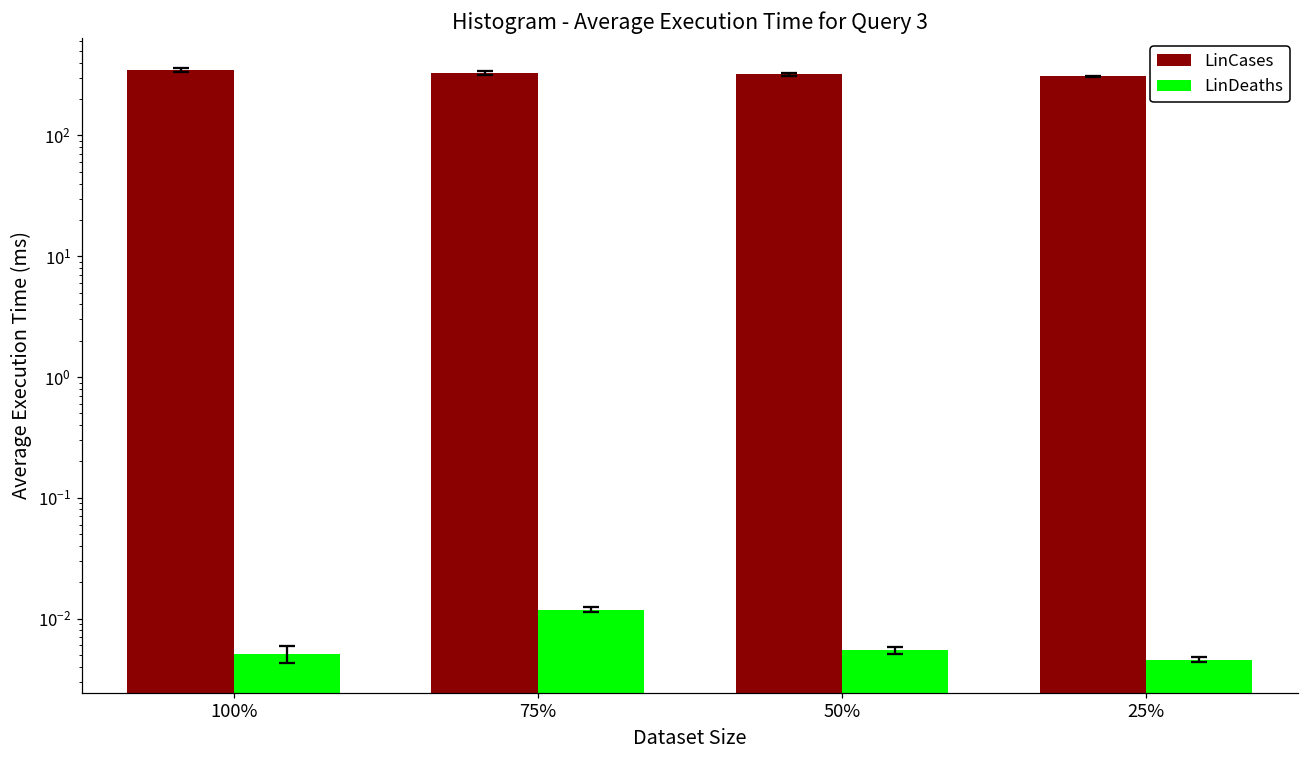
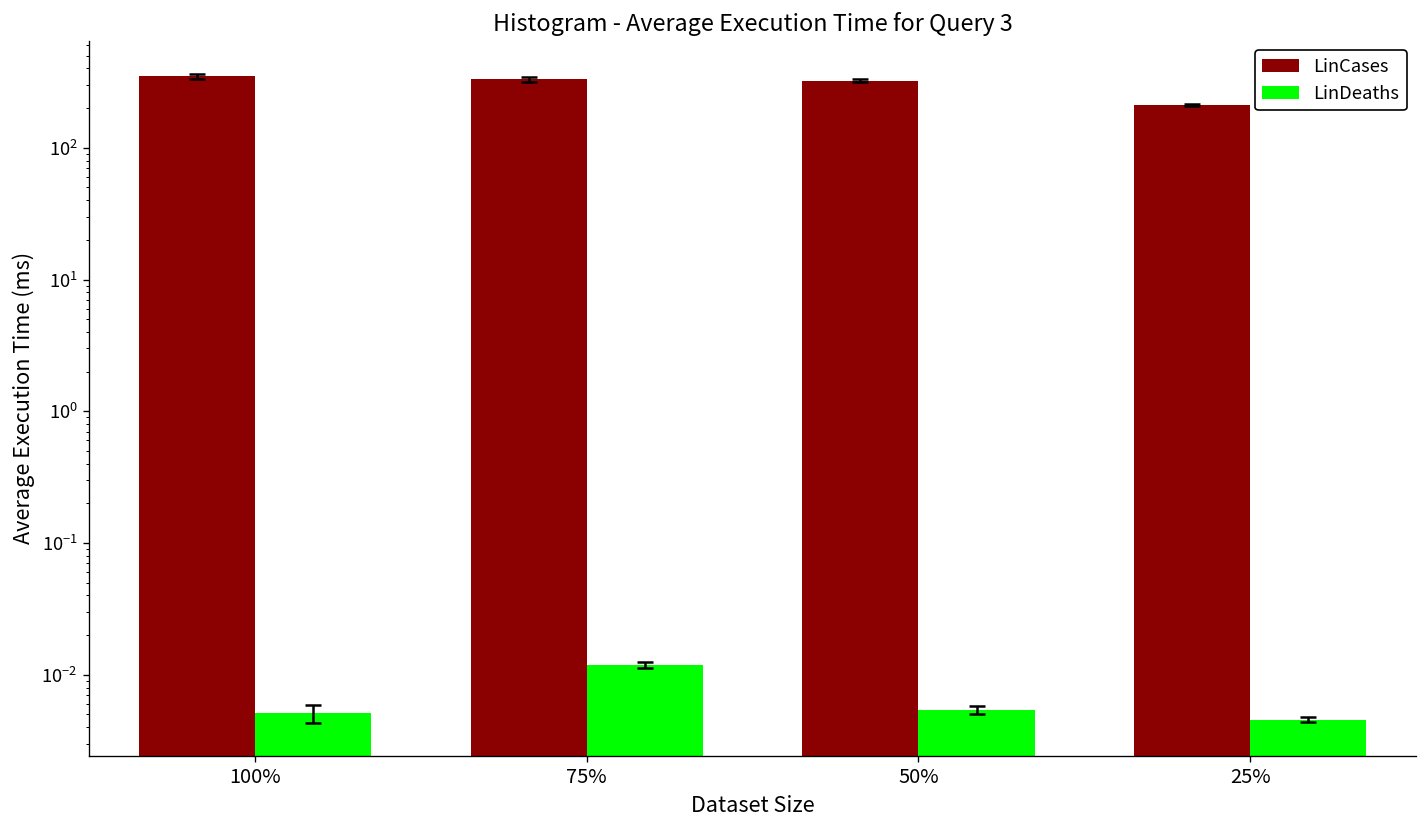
  {
    "LinCases": {
      "100%": 350,
      "75%": 330,
      "50%": 320,
-     "25%": 310
+     "25%": 210
    },
    "LinDeaths": {
      "100%": 0.005,
      "75%": 0.012,
      "50%": 0.005,
      "25%": 0.0046
    }
  }
